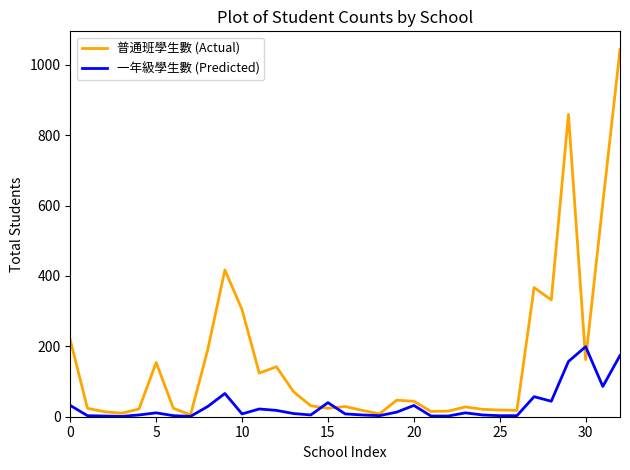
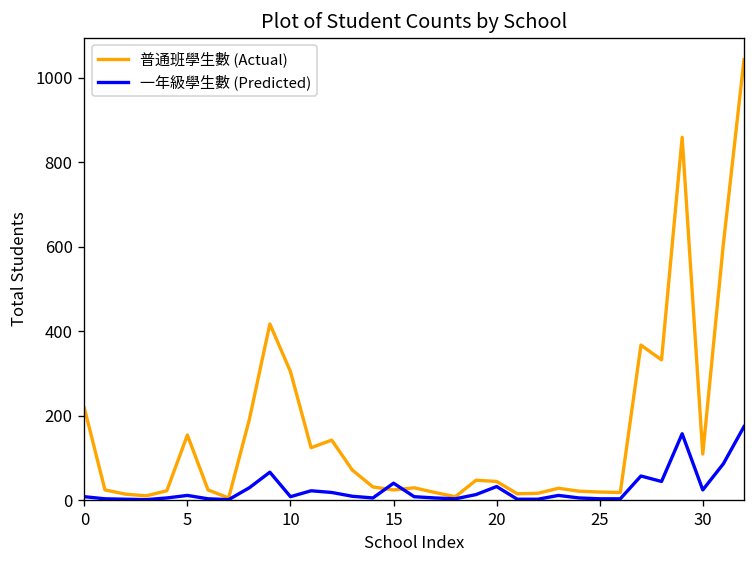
  {
    "普通班學生數 (Actual)": {
      "0": 220,
      "5": 150,
      "10": 300,
      "15": 20,
      "20": 40,
      "25": 20,
-     "30": 160
+     "30": 110
    },
    "一年級學生數 (Predicted)": {
-     "0": 30,
+     "0": 10,
      "5": 10,
      "10": 10,
      "15": 40,
      "20": 30,
      "25": 0,
-     "30": 200
+     "30": 20
    }
  }
